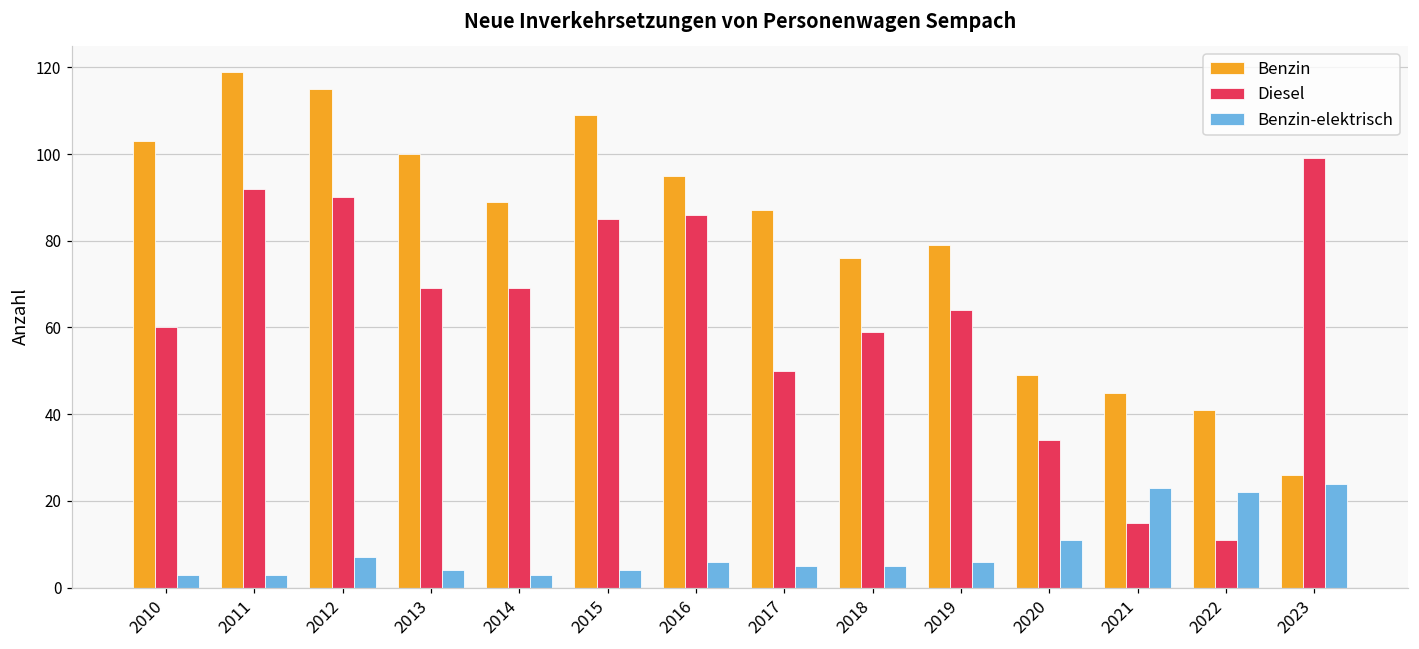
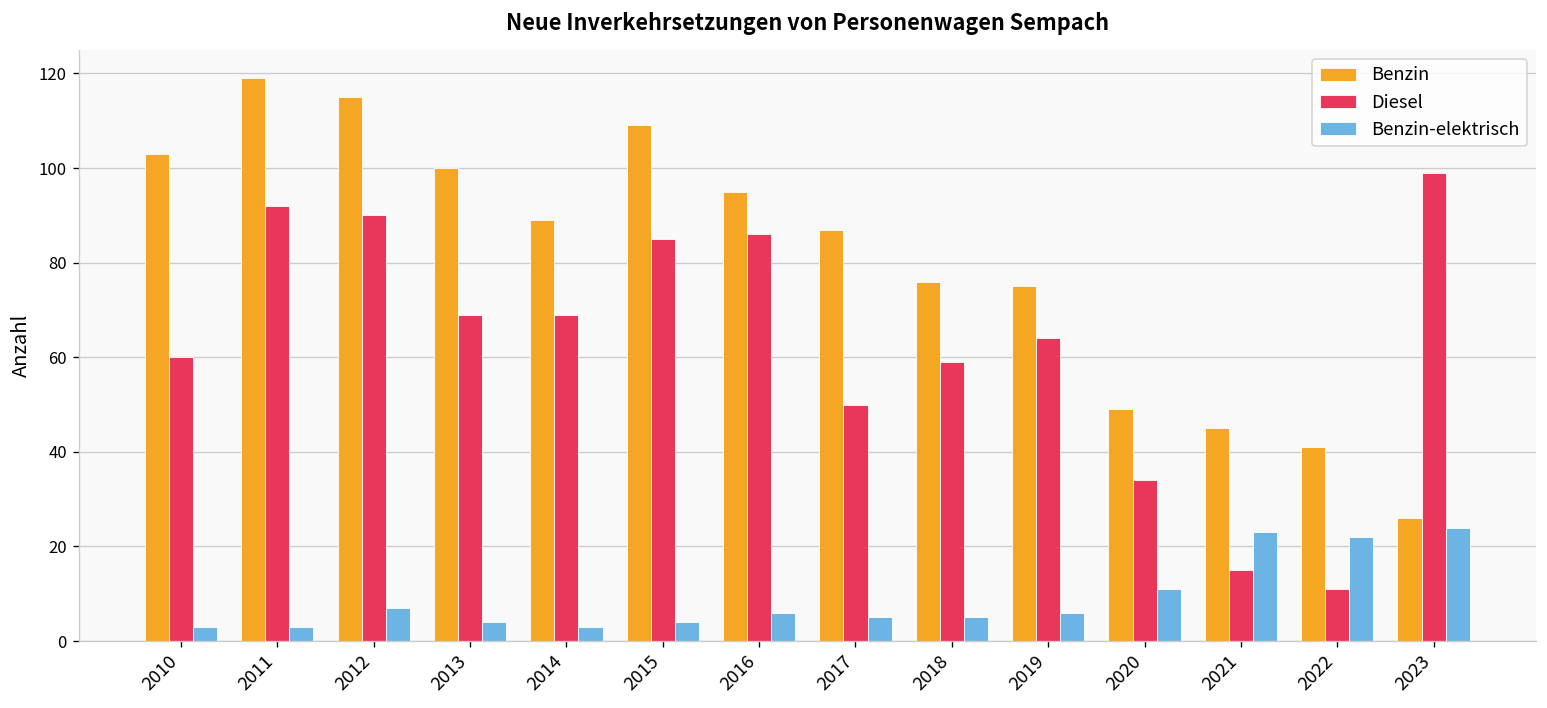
  {
    "Benzin": {
      "2010": 103,
      "2011": 119,
      "2012": 115,
      "2013": 100,
      "2014": 89,
      "2015": 109,
      "2016": 95,
      "2017": 87,
      "2018": 76,
-     "2019": 79,
+     "2019": 75,
      "2020": 49,
      "2021": 45,
      "2022": 41,
      "2023": 26
    },
    "Diesel": {
      "2010": 60,
      "2011": 92,
      "2012": 90,
      "2013": 69,
      "2014": 69,
      "2015": 85,
      "2016": 86,
      "2017": 50,
      "2018": 59,
      "2019": 64,
      "2020": 34,
      "2021": 15,
      "2022": 11,
      "2023": 99
    },
    "Benzin-elektrisch": {
      "2010": 3,
      "2011": 3,
      "2012": 7,
      "2013": 4,
      "2014": 3,
      "2015": 4,
      "2016": 6,
      "2017": 5,
      "2018": 5,
      "2019": 6,
      "2020": 11,
      "2021": 23,
      "2022": 22,
      "2023": 24
    }
  }
